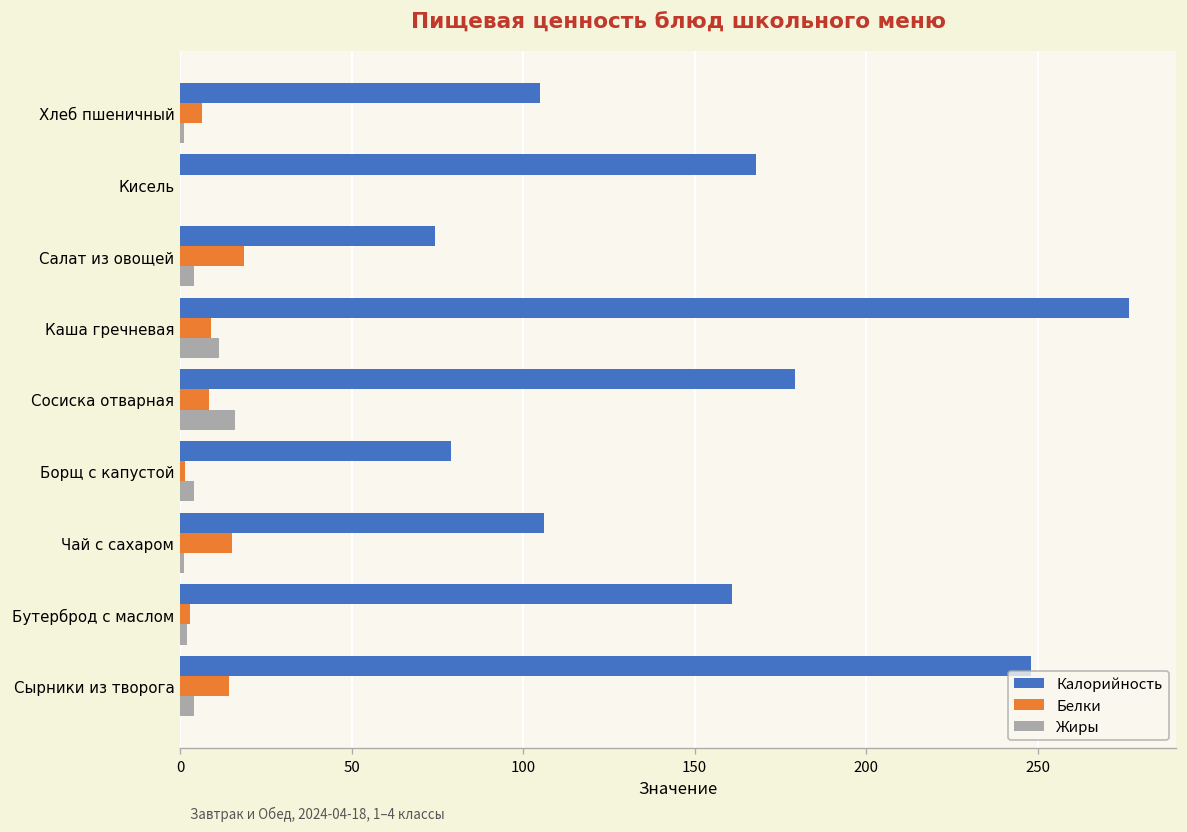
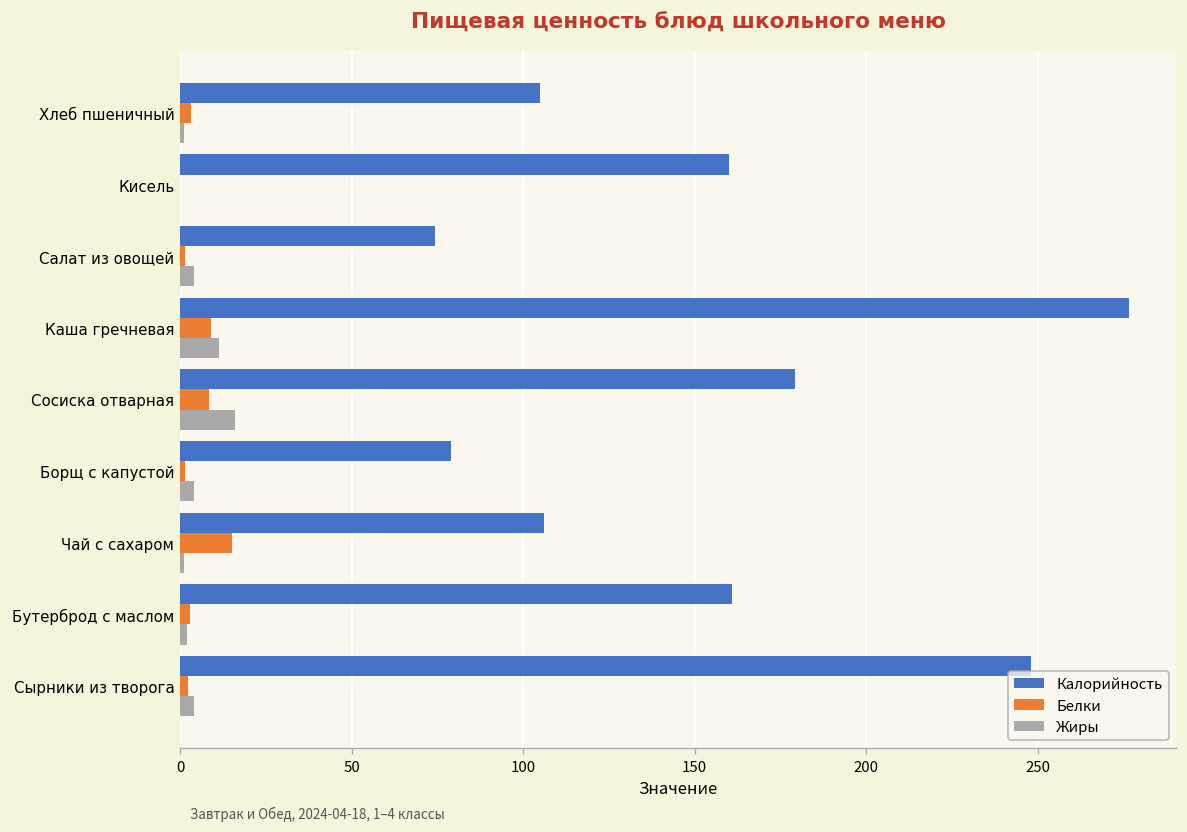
  {
    "Калорийность": {
      "Хлеб пшеничный": 105,
-     "Кисель": 168,
+     "Кисель": 160,
      "Салат из овощей": 74,
      "Каша гречневая": 277,
      "Сосиска отварная": 179,
      "Борщ с капустой": 79,
      "Чай с сахаром": 106,
      "Бутерброд с маслом": 161,
      "Сырники из творога": 248
    },
    "Белки": {
-     "Хлеб пшеничный": 6,
+     "Хлеб пшеничный": 3,
      "Кисель": 0,
-     "Салат из овощей": 19,
+     "Салат из овощей": 1,
      "Каша гречневая": 9,
      "Сосиска отварная": 8,
      "Борщ с капустой": 1,
      "Чай с сахаром": 15,
      "Бутерброд с маслом": 3,
-     "Сырники из творога": 14
+     "Сырники из творога": 2
    },
    "Жиры": {
      "Хлеб пшеничный": 1,
      "Кисель": 0,
      "Салат из овощей": 4,
      "Каша гречневая": 11,
      "Сосиска отварная": 16,
      "Борщ с капустой": 4,
      "Чай с сахаром": 1,
      "Бутерброд с маслом": 2,
      "Сырники из творога": 4
    }
  }
